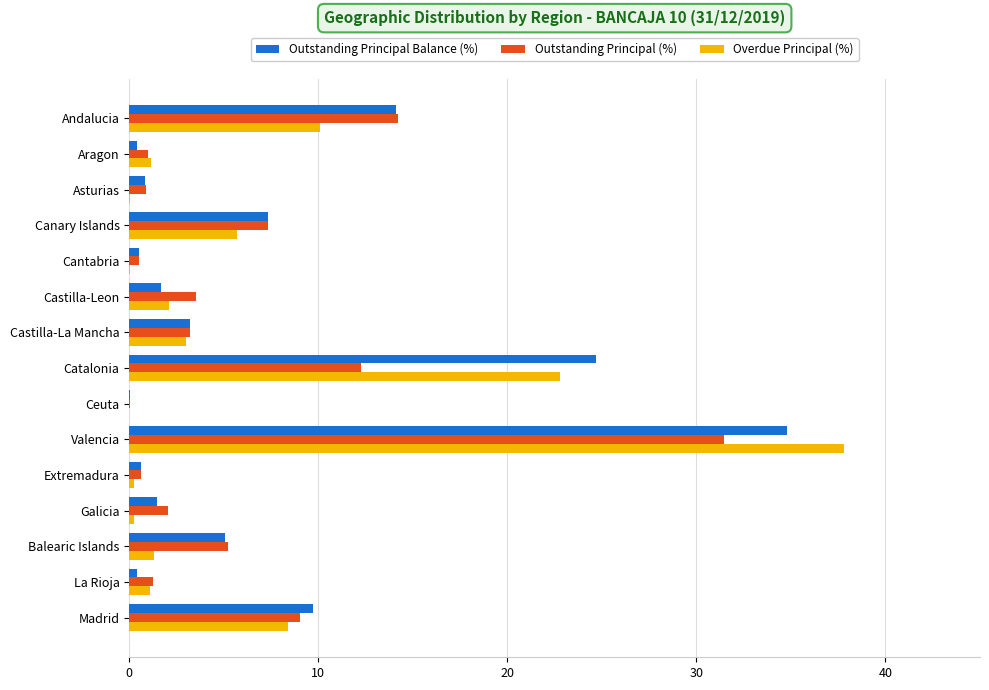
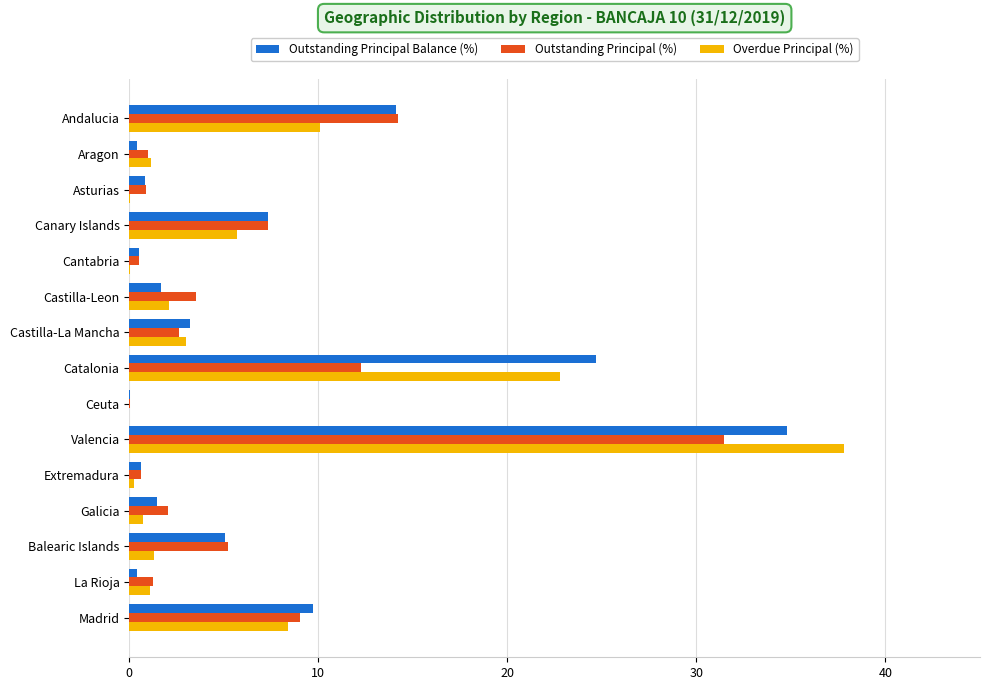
  {
    "Outstanding Principal Balance (%)": {
      "Andalucia": 14.1,
      "Aragon": 0.4,
      "Asturias": 0.8,
      "Canary Islands": 7.3,
      "Cantabria": 0.5,
      "Castilla-Leon": 1.7,
      "Castilla-La Mancha": 3.2,
      "Catalonia": 24.7,
      "Valencia": 34.8,
      "Extremadura": 0.6,
      "Galicia": 1.5,
      "Balearic Islands": 5.1,
      "La Rioja": 0.4,
      "Madrid": 9.7
    },
    "Outstanding Principal (%)": {
      "Andalucia": 14.2,
      "Aragon": 1.0,
      "Asturias": 0.9,
      "Canary Islands": 7.4,
      "Cantabria": 0.5,
      "Castilla-Leon": 3.6,
-     "Castilla-La Mancha": 3.2,
+     "Castilla-La Mancha": 2.6,
      "Catalonia": 12.3,
      "Valencia": 31.5,
      "Extremadura": 0.6,
      "Galicia": 2.1,
      "Balearic Islands": 5.2,
      "La Rioja": 1.3,
      "Madrid": 9.0
    },
    "Overdue Principal (%)": {
      "Andalucia": 10.1,
      "Aragon": 1.1,
      "Canary Islands": 5.7,
      "Castilla-Leon": 2.1,
      "Castilla-La Mancha": 3.0,
      "Catalonia": 22.8,
      "Ceuta": 0.0,
      "Valencia": 37.8,
      "Extremadura": 0.3,
-     "Galicia": 0.3,
+     "Galicia": 0.7,
      "Balearic Islands": 1.3,
      "La Rioja": 1.1,
      "Madrid": 8.4
    }
  }
